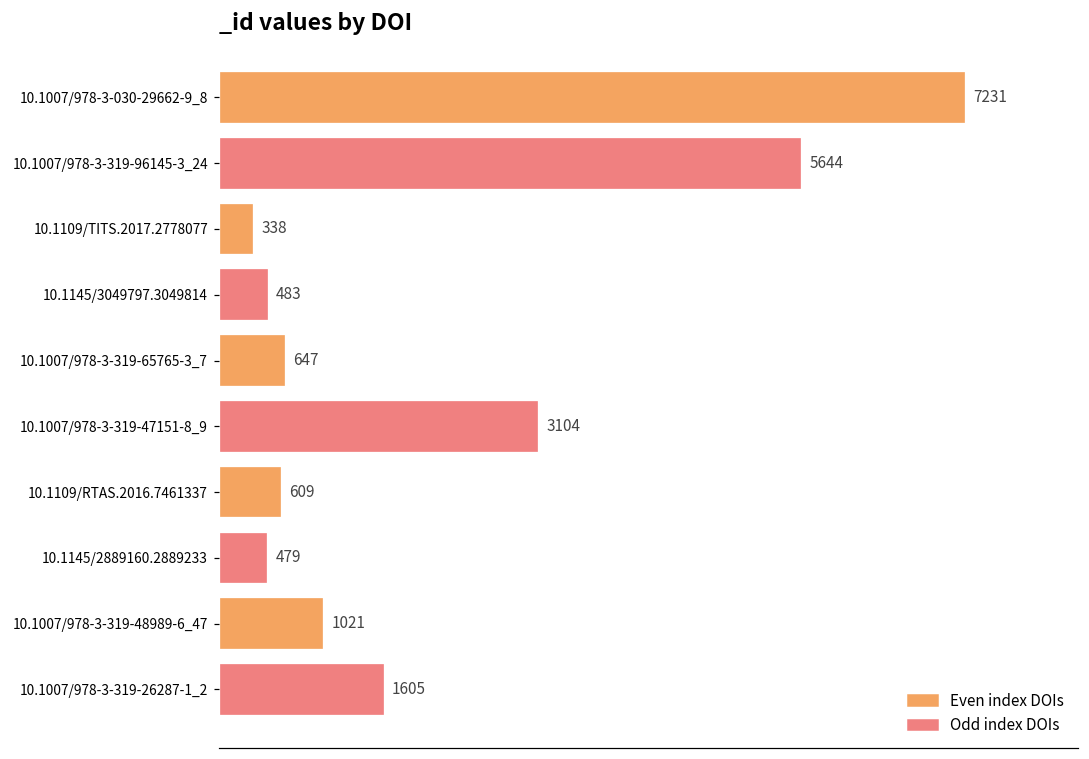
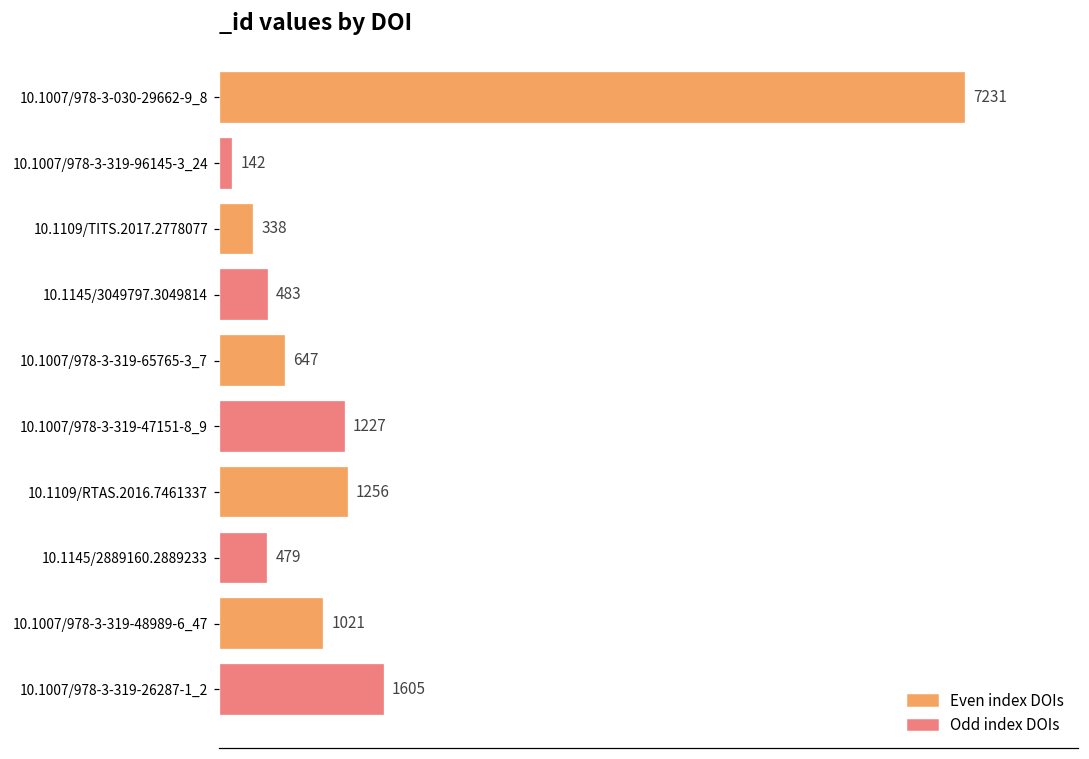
  {
    "10.1007/978-3-030-29662-9_8": 7231,
-   "10.1007/978-3-319-96145-3_24": 5644,
+   "10.1007/978-3-319-96145-3_24": 142,
    "10.1109/TITS.2017.2778077": 338,
    "10.1145/3049797.3049814": 483,
    "10.1007/978-3-319-65765-3_7": 647,
-   "10.1007/978-3-319-47151-8_9": 3104,
-   "10.1109/RTAS.2016.7461337": 609,
+   "10.1007/978-3-319-47151-8_9": 1227,
+   "10.1109/RTAS.2016.7461337": 1256,
    "10.1145/2889160.2889233": 479,
    "10.1007/978-3-319-48989-6_47": 1021,
    "10.1007/978-3-319-26287-1_2": 1605
  }
